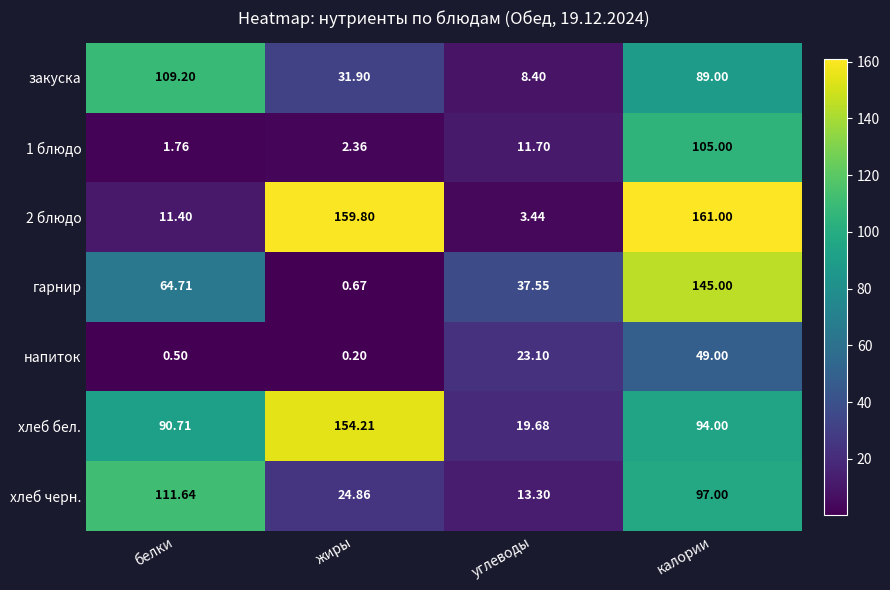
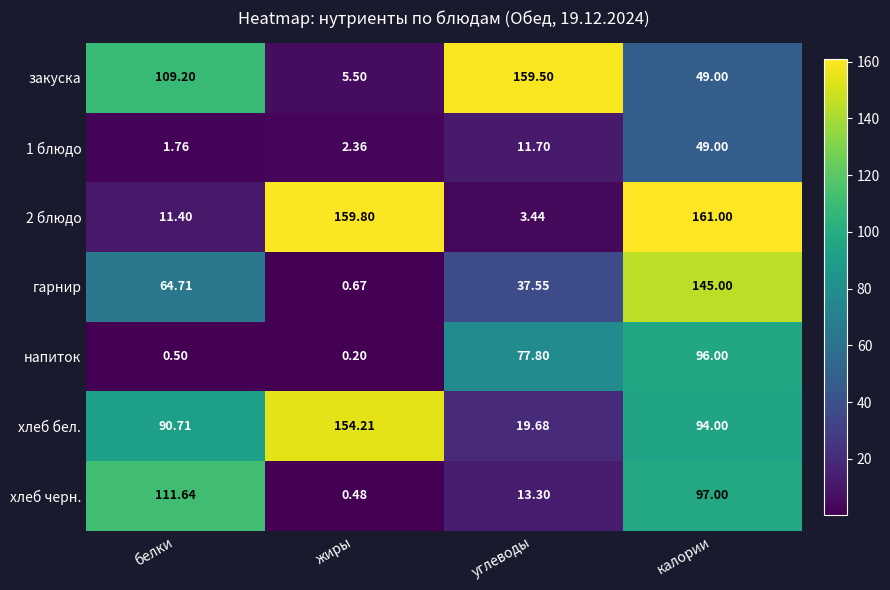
  {
    "закуска": {
      "белки": 109.20,
-     "жиры": 31.90,
-     "углеводы": 8.40,
-     "калории": 89.00
+     "жиры": 5.50,
+     "углеводы": 159.50,
+     "калории": 49.00
    },
    "1 блюдо": {
      "белки": 1.76,
      "жиры": 2.36,
      "углеводы": 11.70,
-     "калории": 105.00
+     "калории": 49.00
    },
    "2 блюдо": {
      "белки": 11.40,
      "жиры": 159.80,
      "углеводы": 3.44,
      "калории": 161.00
    },
    "гарнир": {
      "белки": 64.71,
      "жиры": 0.67,
      "углеводы": 37.55,
      "калории": 145.00
    },
    "напиток": {
      "белки": 0.50,
      "жиры": 0.20,
-     "углеводы": 23.10,
-     "калории": 49.00
+     "углеводы": 77.80,
+     "калории": 96.00
    },
    "хлеб бел.": {
      "белки": 90.71,
      "жиры": 154.21,
      "углеводы": 19.68,
      "калории": 94.00
    },
    "хлеб черн.": {
      "белки": 111.64,
-     "жиры": 24.86,
+     "жиры": 0.48,
      "углеводы": 13.30,
      "калории": 97.00
    }
  }
